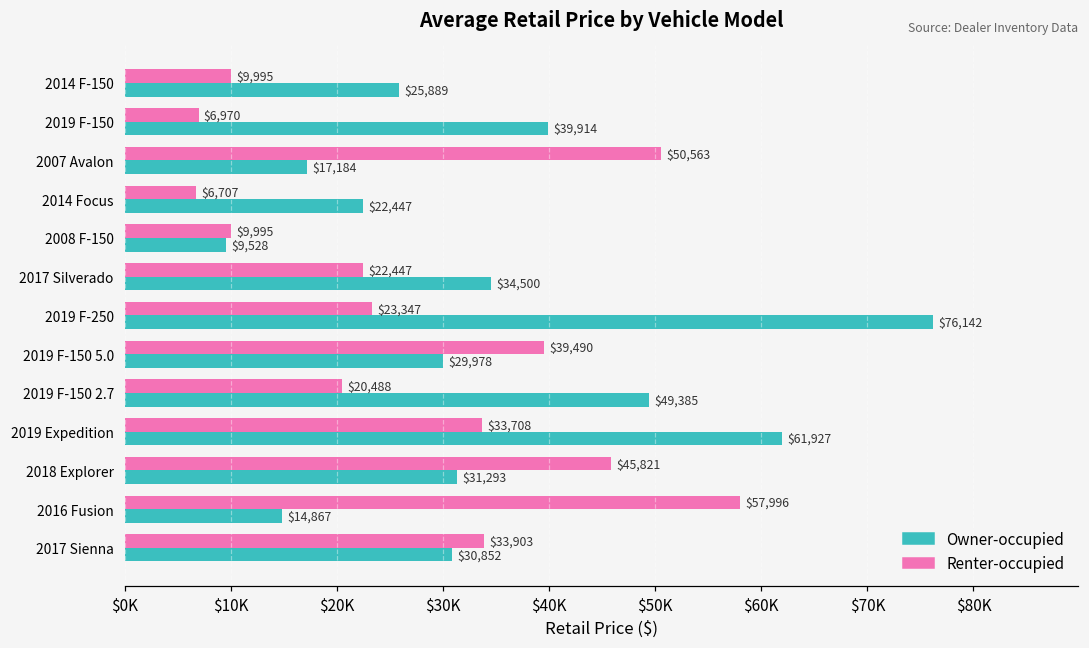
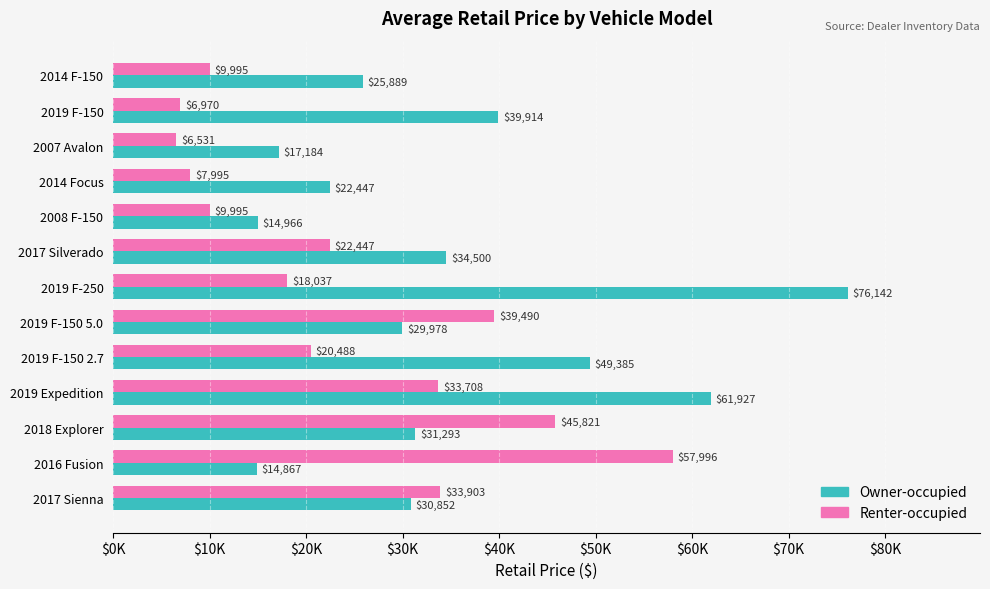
  {
    "Owner-occupied": {
      "2014 F-150": "$25,889",
      "2019 F-150": "$39,914",
      "2007 Avalon": "$17,184",
      "2014 Focus": "$22,447",
-     "2008 F-150": "$9,528",
+     "2008 F-150": "$14,966",
      "2017 Silverado": "$34,500",
      "2019 F-250": "$76,142",
      "2019 F-150 5.0": "$29,978",
      "2019 F-150 2.7": "$49,385",
      "2019 Expedition": "$61,927",
      "2018 Explorer": "$31,293",
      "2016 Fusion": "$14,867",
      "2017 Sienna": "$30,852"
    },
    "Renter-occupied": {
      "2014 F-150": "$9,995",
      "2019 F-150": "$6,970",
-     "2007 Avalon": "$50,563",
-     "2014 Focus": "$6,707",
+     "2007 Avalon": "$6,531",
+     "2014 Focus": "$7,995",
      "2008 F-150": "$9,995",
      "2017 Silverado": "$22,447",
-     "2019 F-250": "$23,347",
+     "2019 F-250": "$18,037",
      "2019 F-150 5.0": "$39,490",
      "2019 F-150 2.7": "$20,488",
      "2019 Expedition": "$33,708",
      "2018 Explorer": "$45,821",
      "2016 Fusion": "$57,996",
      "2017 Sienna": "$33,903"
    }
  }
